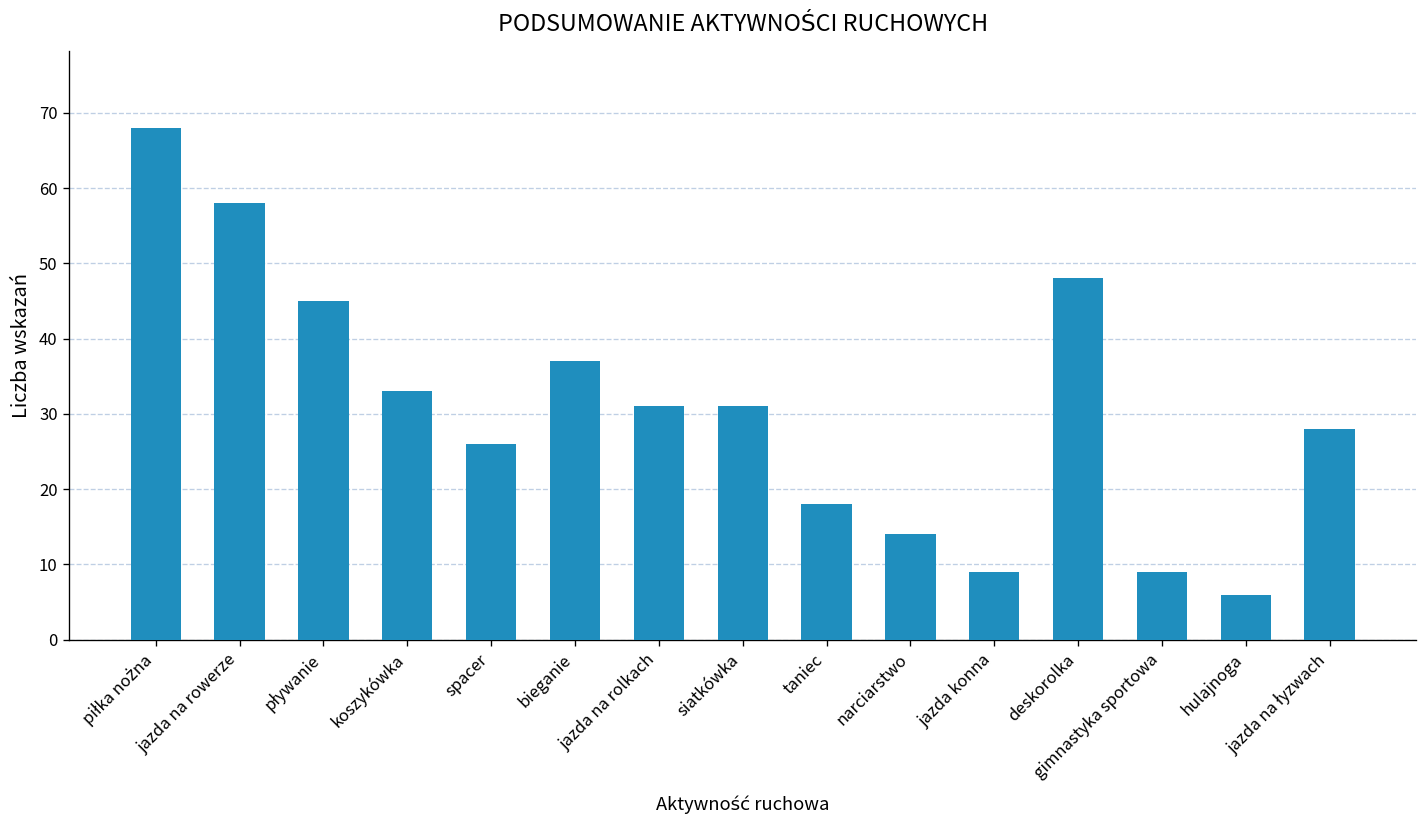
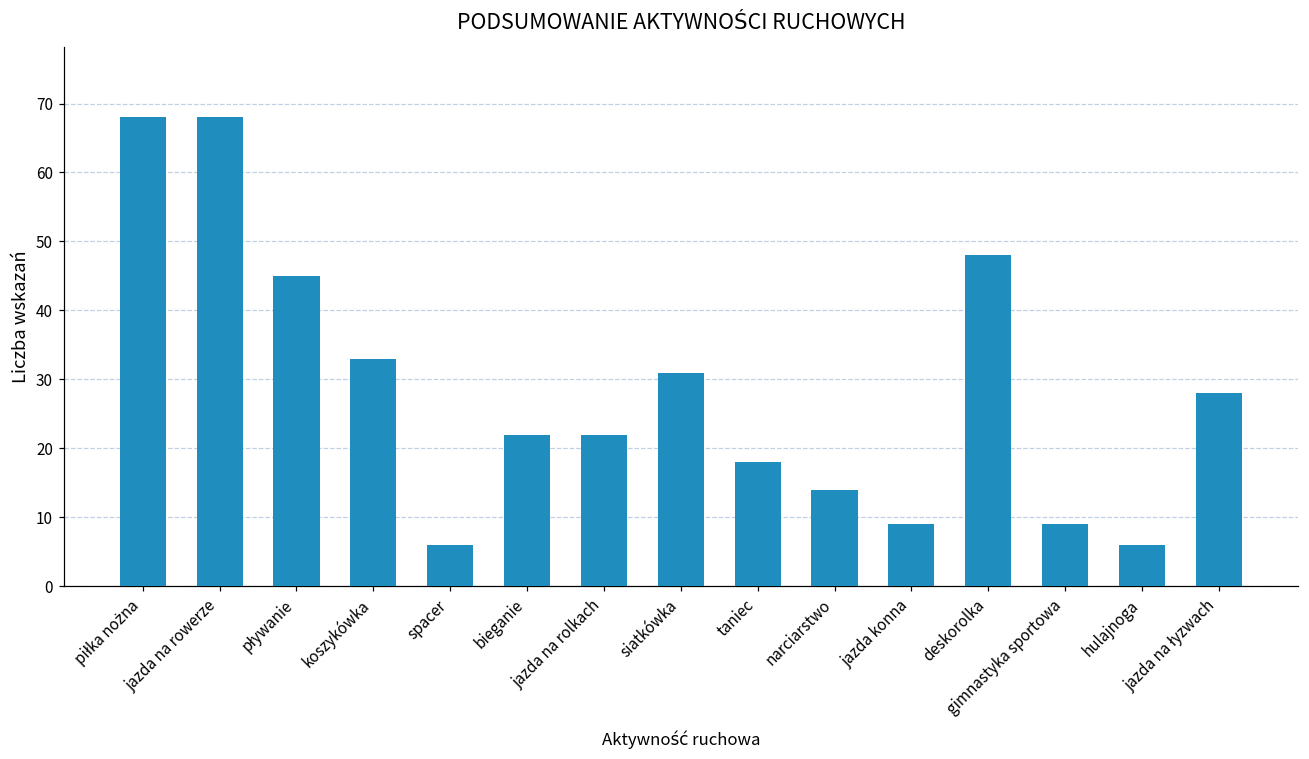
  {
    "piłka nożna": 68,
-   "jazda na rowerze": 58,
+   "jazda na rowerze": 68,
    "pływanie": 45,
    "koszykówka": 33,
-   "spacer": 26,
-   "bieganie": 37,
-   "jazda na rolkach": 31,
+   "spacer": 6,
+   "bieganie": 22,
+   "jazda na rolkach": 22,
    "siatkówka": 31,
    "taniec": 18,
    "narciarstwo": 14,
    "jazda konna": 9,
    "deskorolka": 48,
    "gimnastyka sportowa": 9,
    "hulajnoga": 6,
    "jazda na łyzwach": 28
  }
